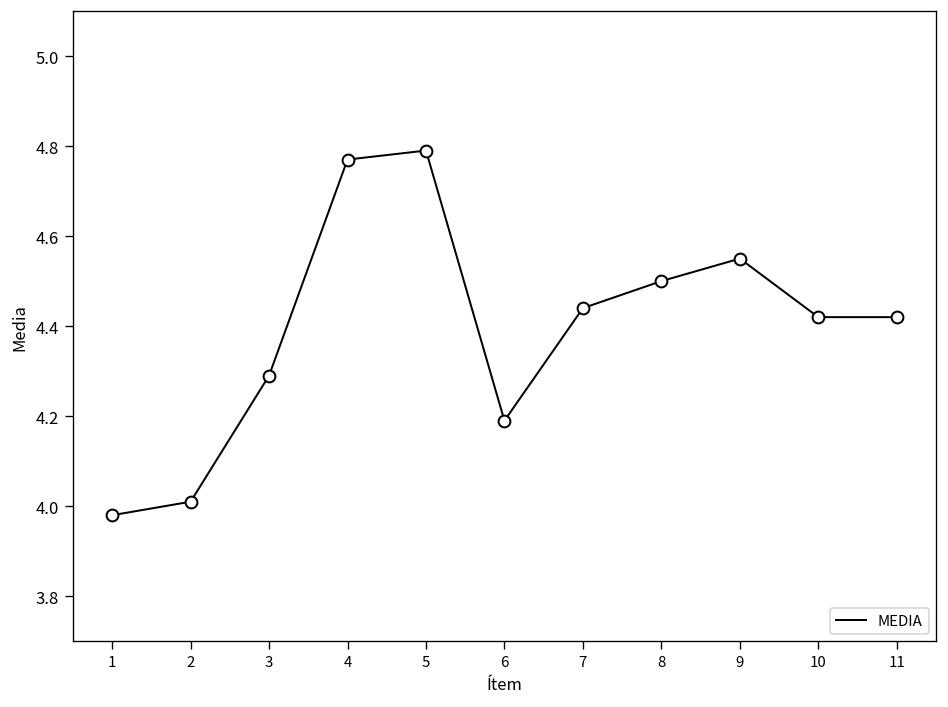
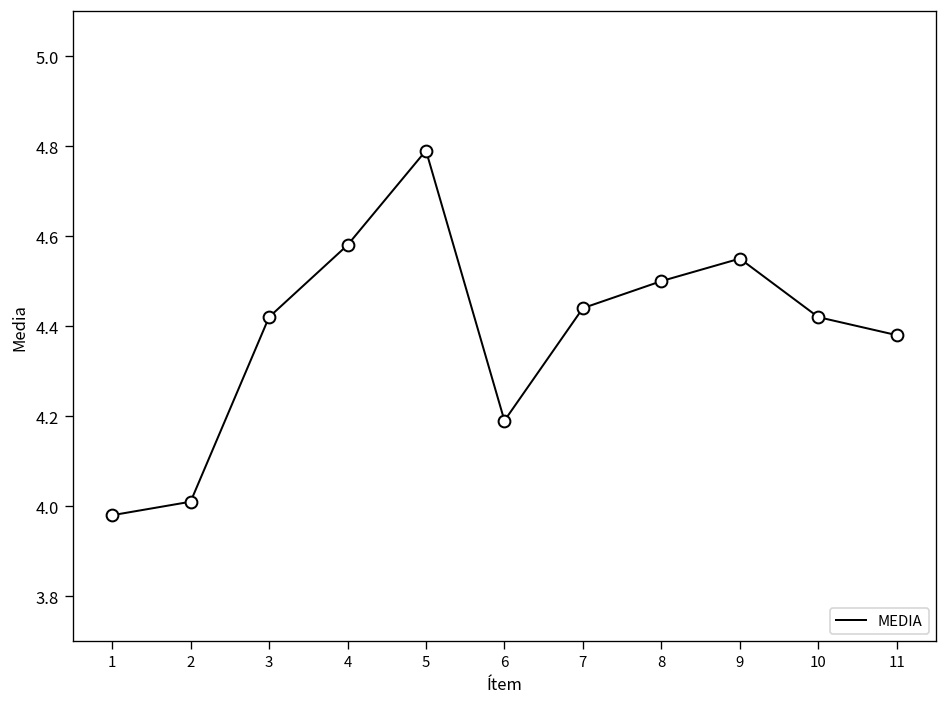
  {
    "1": 3.98,
    "2": 4.01,
-   "3": 4.29,
-   "4": 4.77,
+   "3": 4.42,
+   "4": 4.58,
    "5": 4.79,
    "6": 4.19,
    "7": 4.44,
    "8": 4.50,
    "9": 4.55,
    "10": 4.42,
-   "11": 4.42
+   "11": 4.38
  }
